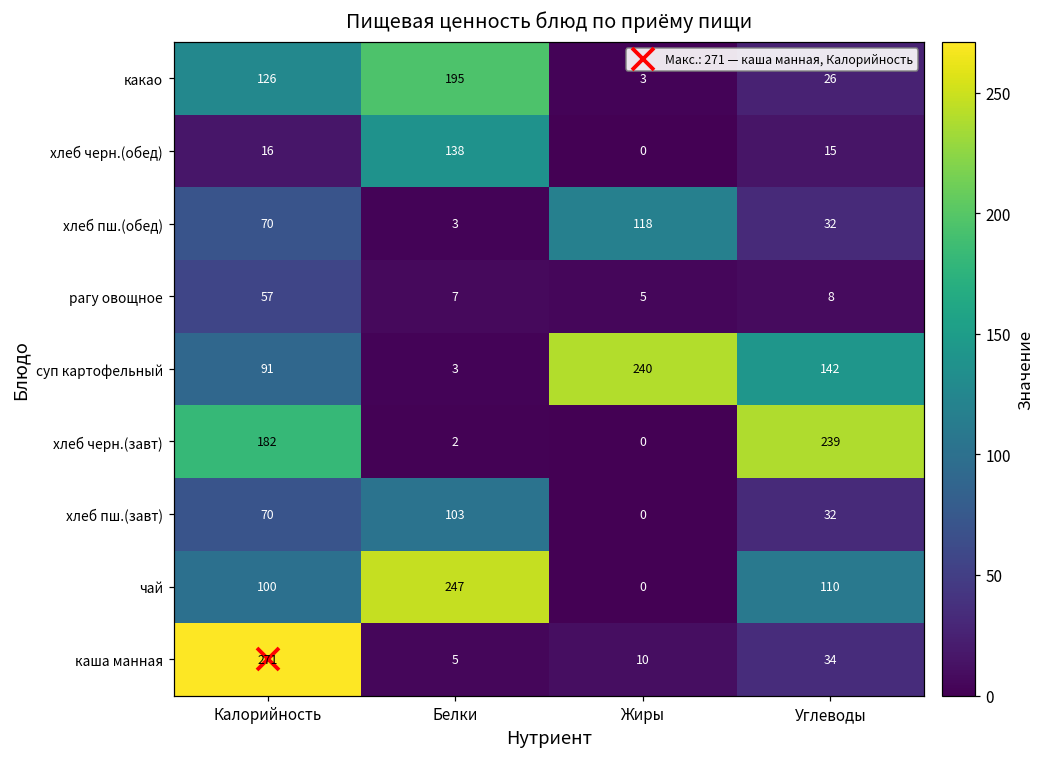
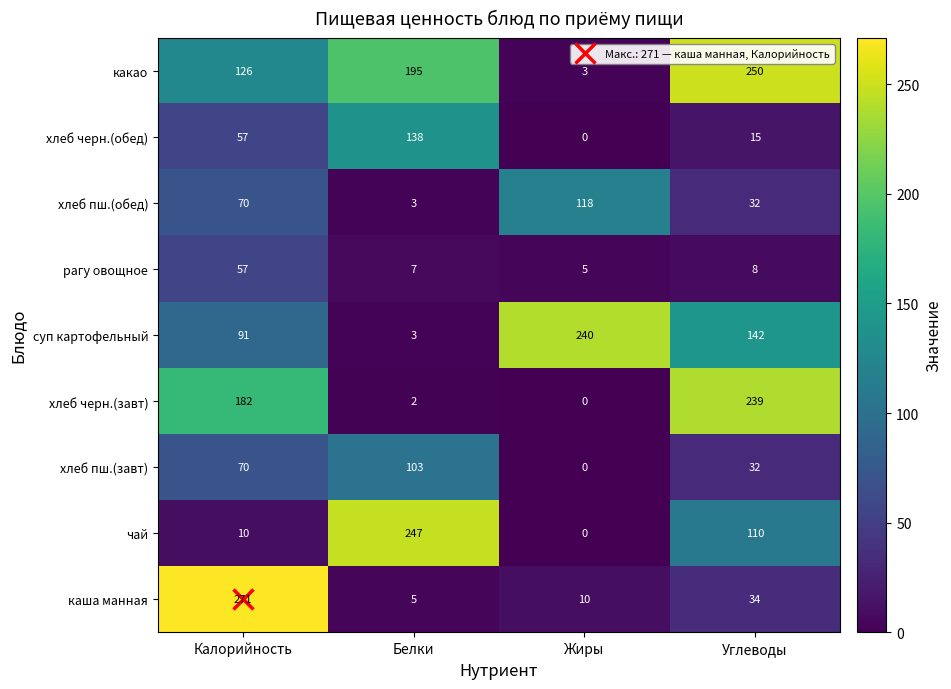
  {
    "какао": {
      "Калорийность": 126,
      "Белки": 195,
      "Жиры": 3,
-     "Углеводы": 26
+     "Углеводы": 250
    },
    "хлеб черн.(обед)": {
-     "Калорийность": 16,
+     "Калорийность": 57,
      "Белки": 138,
      "Жиры": 0,
      "Углеводы": 15
    },
    "хлеб пш.(обед)": {
      "Калорийность": 70,
      "Белки": 3,
      "Жиры": 118,
      "Углеводы": 32
    },
    "рагу овощное": {
      "Калорийность": 57,
      "Белки": 7,
      "Жиры": 5,
      "Углеводы": 8
    },
    "суп картофельный": {
      "Калорийность": 91,
      "Белки": 3,
      "Жиры": 240,
      "Углеводы": 142
    },
    "хлеб черн.(завт)": {
      "Калорийность": 182,
      "Белки": 2,
      "Жиры": 0,
      "Углеводы": 239
    },
    "хлеб пш.(завт)": {
      "Калорийность": 70,
      "Белки": 103,
      "Жиры": 0,
      "Углеводы": 32
    },
    "чай": {
-     "Калорийность": 100,
+     "Калорийность": 10,
      "Белки": 247,
      "Жиры": 0,
      "Углеводы": 110
    },
    "каша манная": {
      "Белки": 5,
      "Жиры": 10,
      "Углеводы": 34
    }
  }
